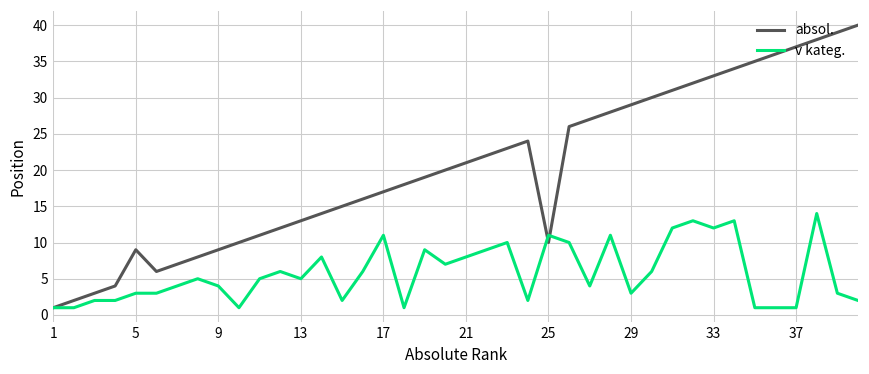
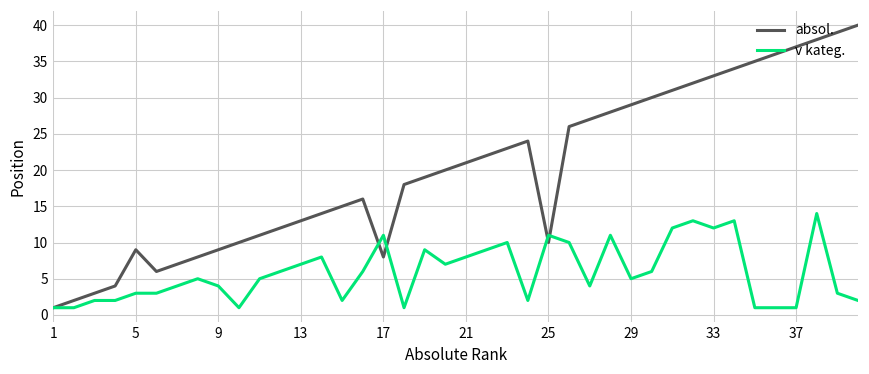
  {
    "absol.": {
      "5": 9,
      "9": 9,
      "13": 13,
-     "17": 17,
+     "17": 8,
      "21": 21,
      "25": 10,
      "29": 29,
      "33": 33,
      "37": 37
    },
    "v kateg.": {
      "5": 3,
      "9": 4,
-     "13": 5,
+     "13": 7,
      "17": 11,
      "21": 8,
      "25": 11,
-     "29": 3,
+     "29": 5,
      "33": 12,
      "37": 1
    }
  }
